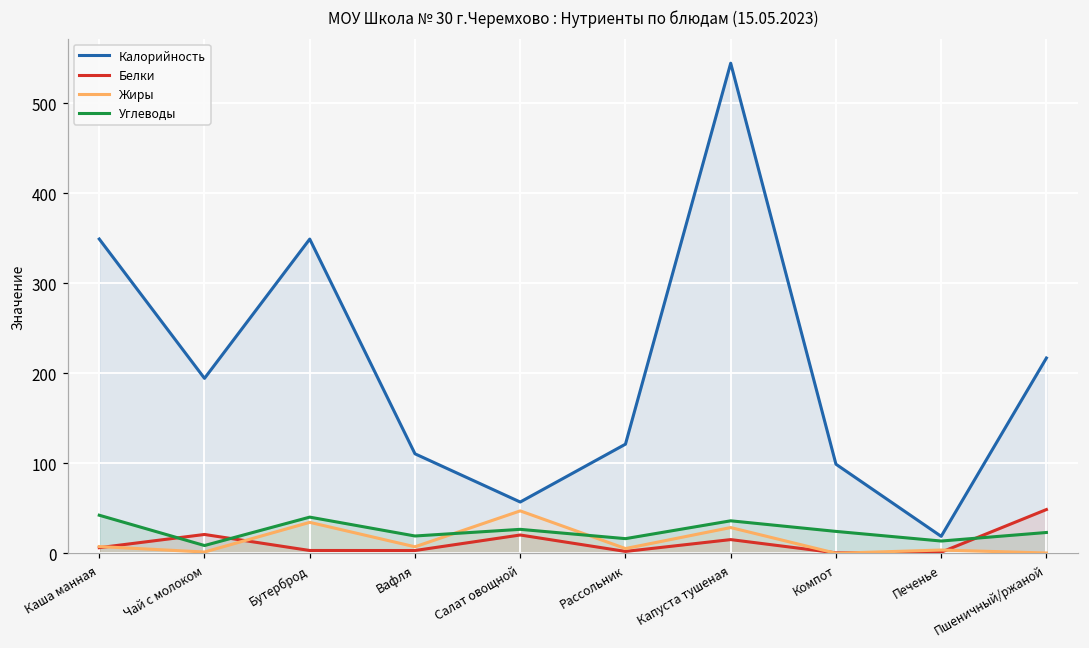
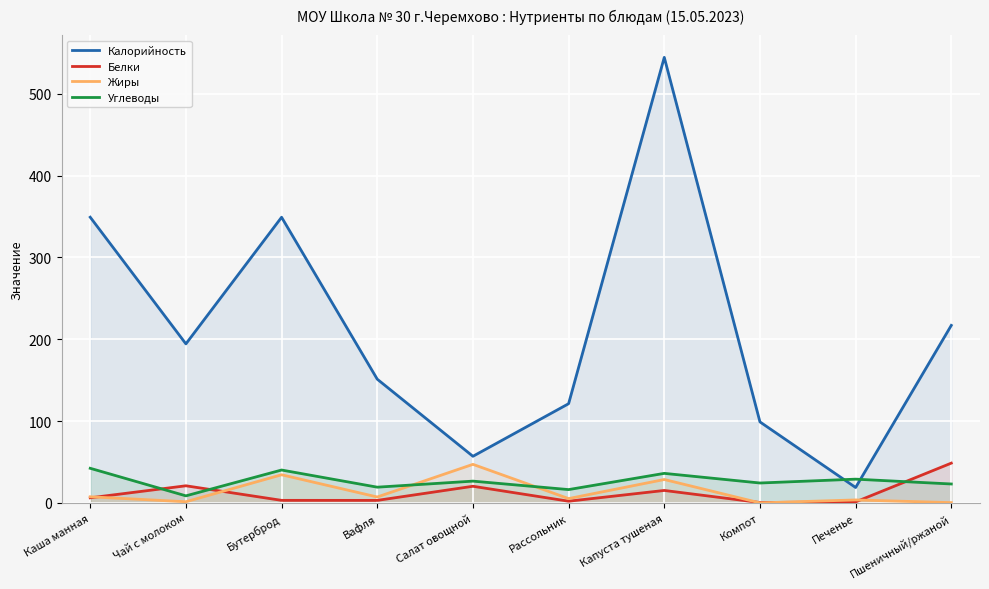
  {
    "Калорийность": {
      "Каша манная": 350,
      "Чай с молоком": 190,
      "Бутерброд": 350,
-     "Вафля": 110,
+     "Вафля": 150,
      "Салат овощной": 60,
      "Рассольник": 120,
      "Капуста тушеная": 540,
      "Компот": 100,
      "Печенье": 20,
      "Пшеничный/ржаной": 220
    },
    "Белки": {
      "Чай с молоком": 20,
      "Бутерброд": 0,
      "Вафля": 0,
      "Салат овощной": 20,
      "Рассольник": 0,
      "Капуста тушеная": 20,
      "Пшеничный/ржаной": 50
    },
    "Жиры": {
      "Чай с молоком": 0,
      "Бутерброд": 30,
      "Вафля": 10,
      "Салат овощной": 50,
      "Рассольник": 10,
      "Капуста тушеная": 30,
      "Пшеничный/ржаной": 0
    },
    "Углеводы": {
      "Каша манная": 40,
      "Чай с молоком": 10,
      "Бутерброд": 40,
      "Вафля": 20,
      "Салат овощной": 30,
      "Рассольник": 20,
      "Капуста тушеная": 40,
      "Компот": 20,
-     "Печенье": 10,
+     "Печенье": 30,
      "Пшеничный/ржаной": 20
    }
  }
